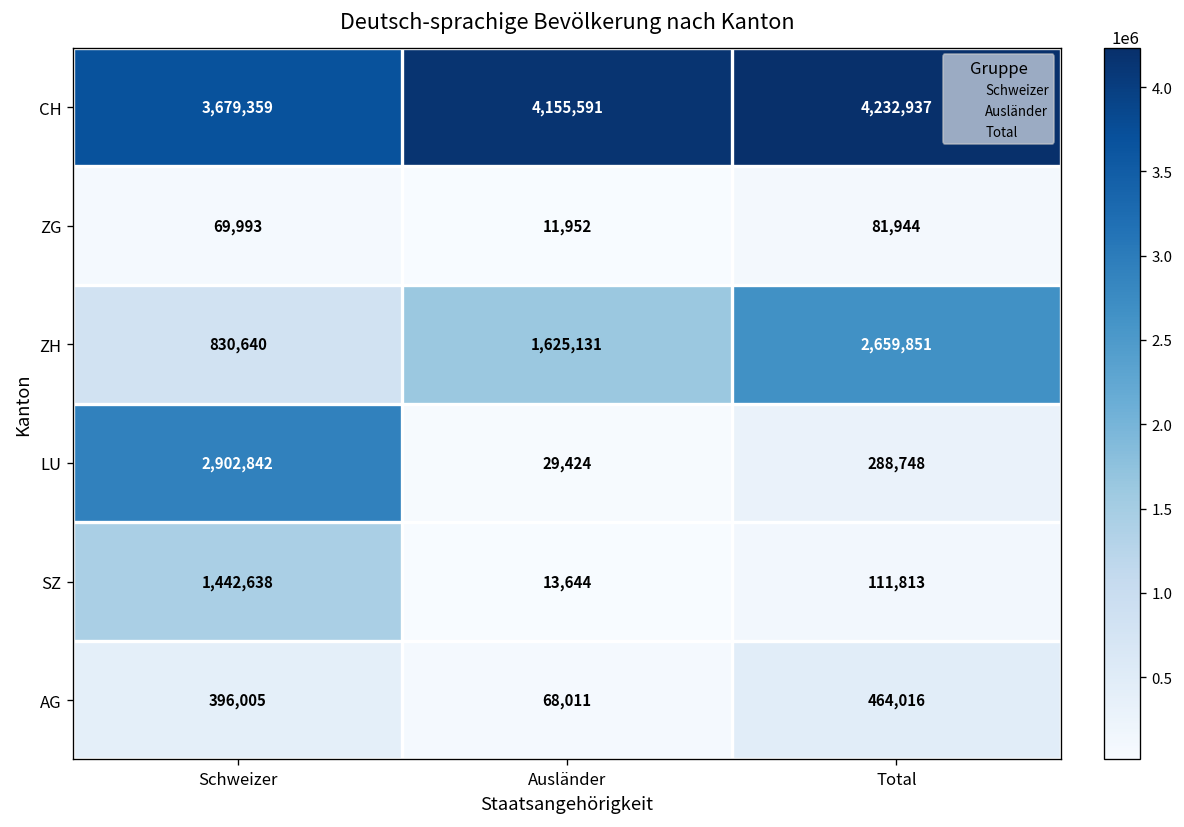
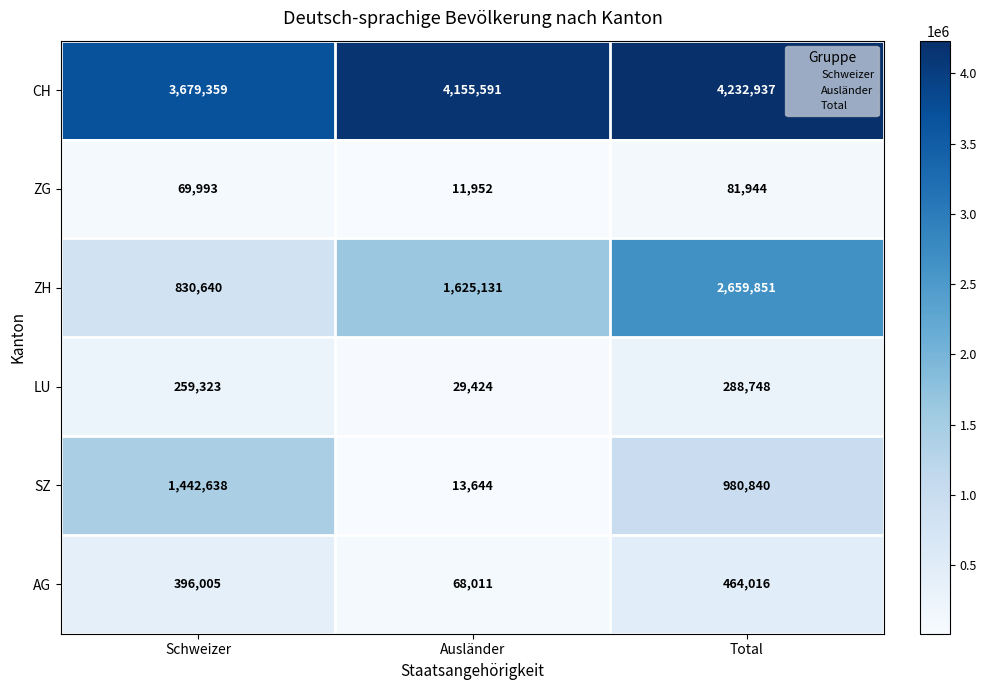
  {
    "CH": {
      "Schweizer": "3,679,359",
      "Ausländer": "4,155,591",
      "Total": "4,232,937"
    },
    "ZG": {
      "Schweizer": "69,993",
      "Ausländer": "11,952",
      "Total": "81,944"
    },
    "ZH": {
      "Schweizer": "830,640",
      "Ausländer": "1,625,131",
      "Total": "2,659,851"
    },
    "LU": {
-     "Schweizer": "2,902,842",
+     "Schweizer": "259,323",
      "Ausländer": "29,424",
      "Total": "288,748"
    },
    "SZ": {
      "Schweizer": "1,442,638",
      "Ausländer": "13,644",
-     "Total": "111,813"
+     "Total": "980,840"
    },
    "AG": {
      "Schweizer": "396,005",
      "Ausländer": "68,011",
      "Total": "464,016"
    }
  }
